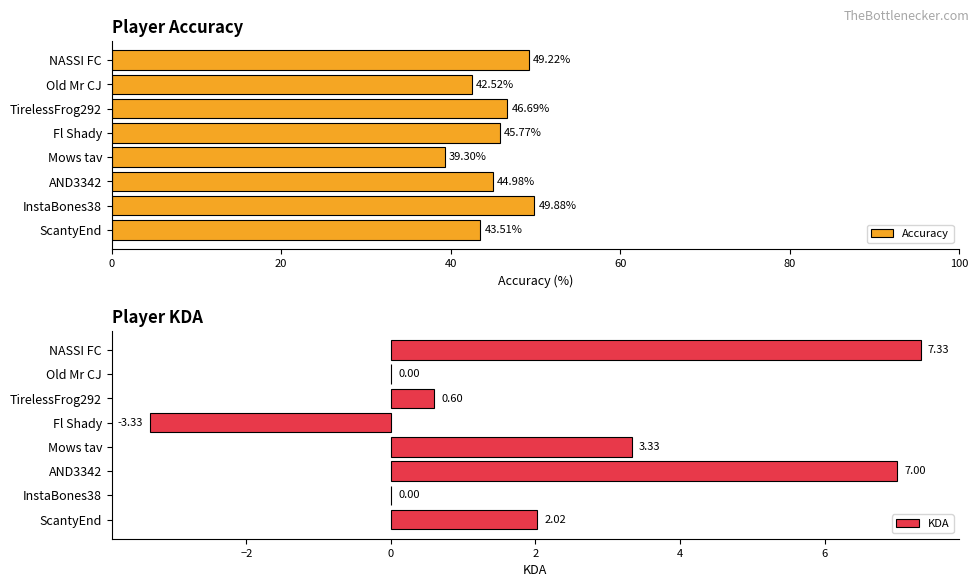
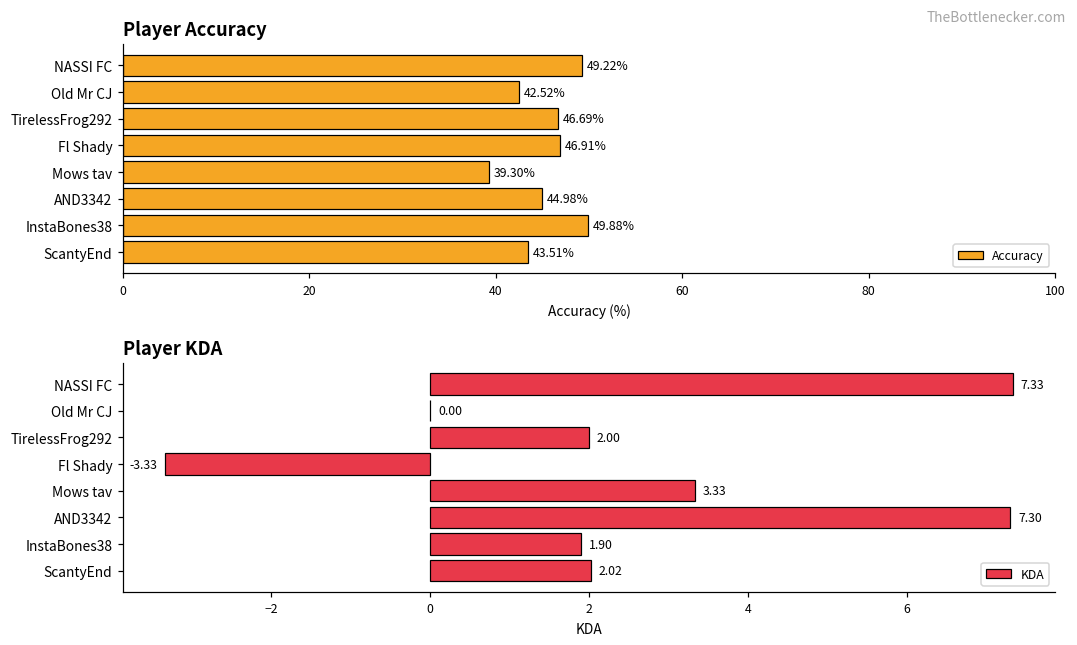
  {
    "Player Accuracy": {
      "NASSI FC": "49.22%",
      "Old Mr CJ": "42.52%",
      "TirelessFrog292": "46.69%",
-     "Fl Shady": "45.77%",
+     "Fl Shady": "46.91%",
      "Mows tav": "39.30%",
      "AND3342": "44.98%",
      "InstaBones38": "49.88%",
      "ScantyEnd": "43.51%"
    },
    "Player KDA": {
      "NASSI FC": "7.33",
      "Old Mr CJ": "0.00",
-     "TirelessFrog292": "0.60",
+     "TirelessFrog292": "2.00",
      "Fl Shady": "-3.33",
      "Mows tav": "3.33",
-     "AND3342": "7.00",
-     "InstaBones38": "0.00",
+     "AND3342": "7.30",
+     "InstaBones38": "1.90",
      "ScantyEnd": "2.02"
    }
  }
